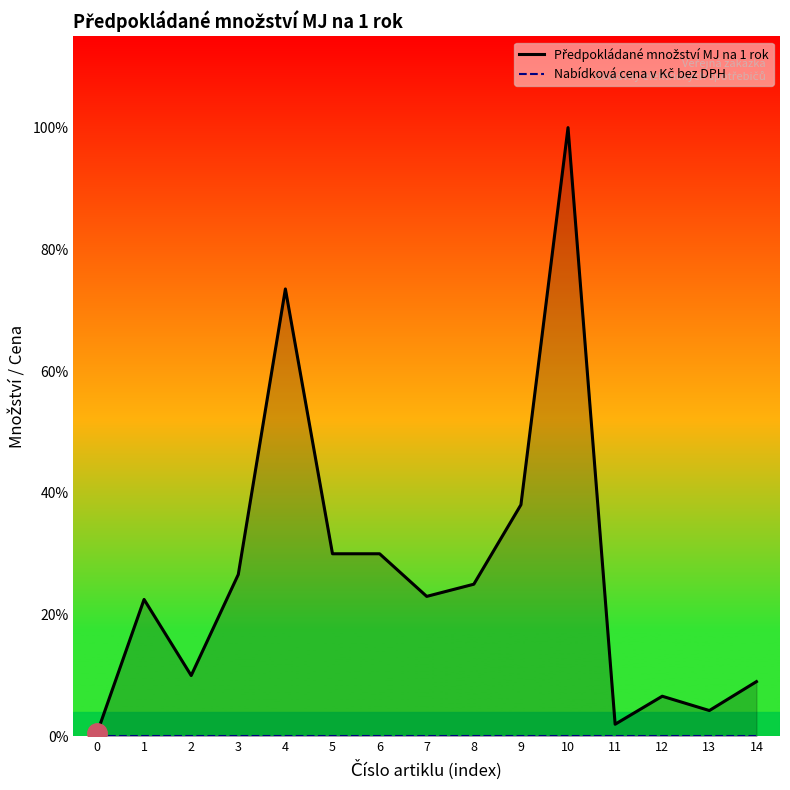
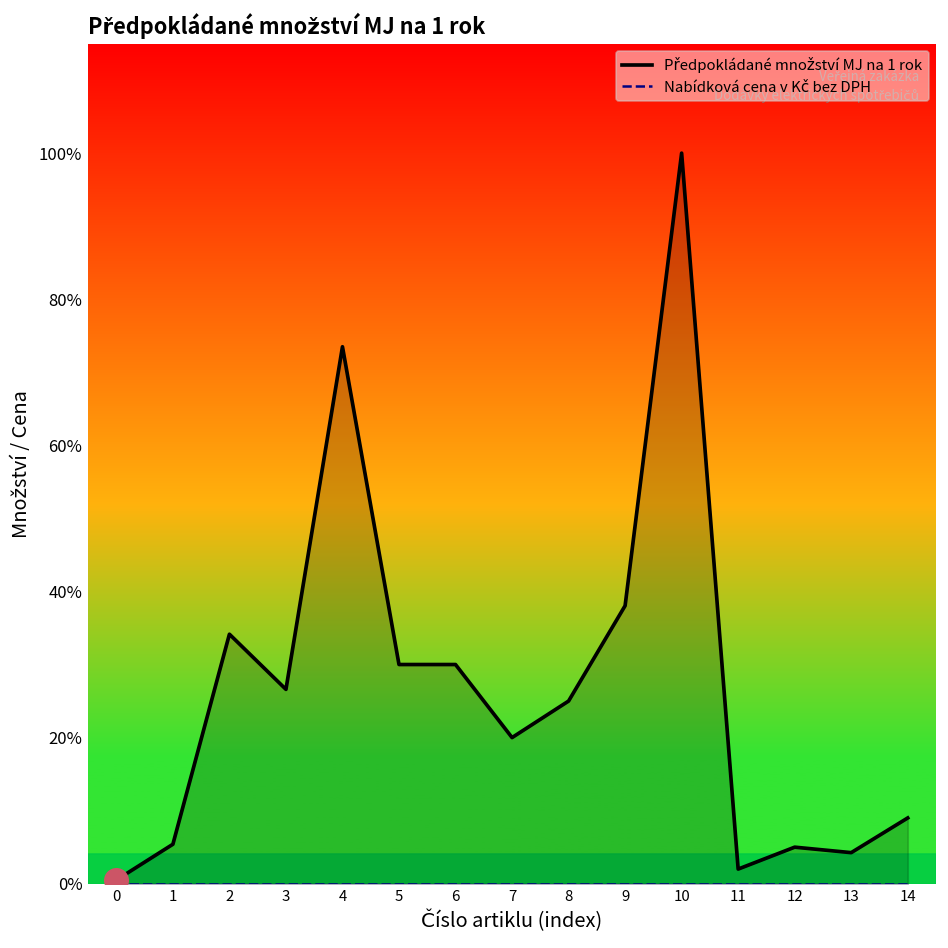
  {
    "Předpokládané množství MJ na 1 rok": {
-     "1": "23%",
-     "2": "10%",
+     "1": "5%",
+     "2": "34%",
      "3": "27%",
      "4": "74%",
      "5": "30%",
      "6": "30%",
-     "7": "23%",
+     "7": "20%",
      "8": "25%",
      "9": "38%",
      "10": "100%",
-     "12": "7%",
+     "12": "5%",
      "13": "4%",
      "14": "9%"
    }
  }
